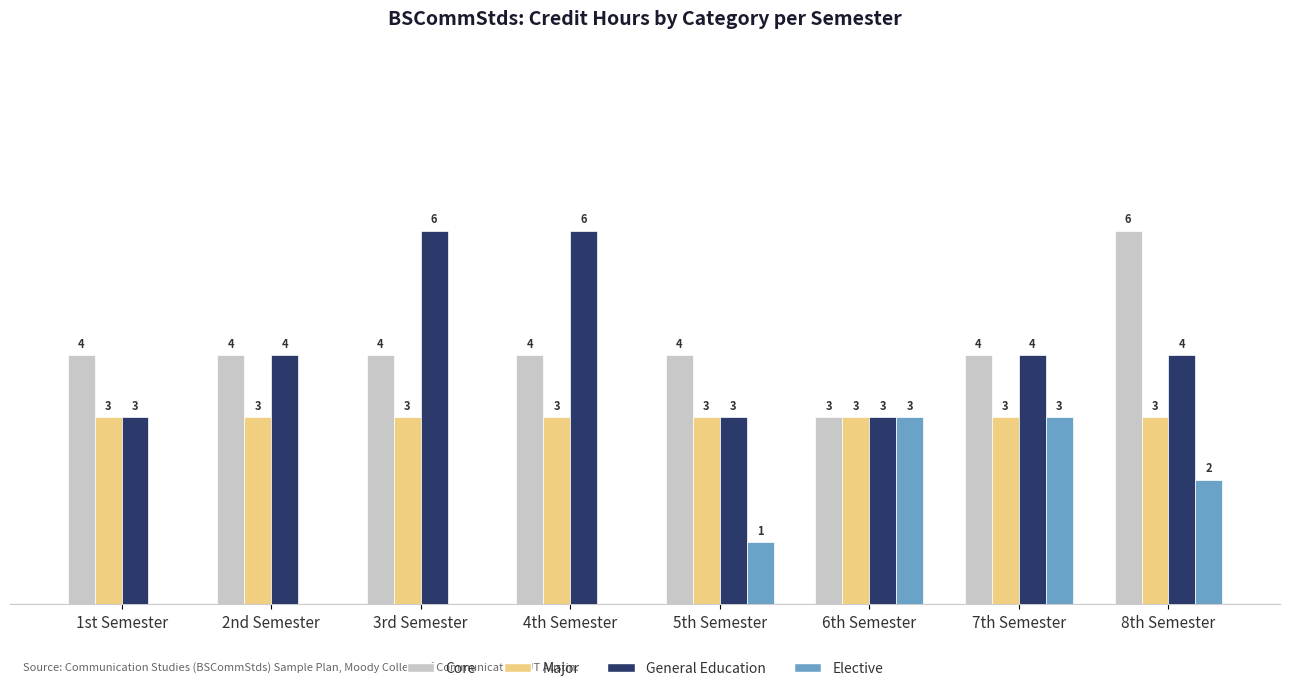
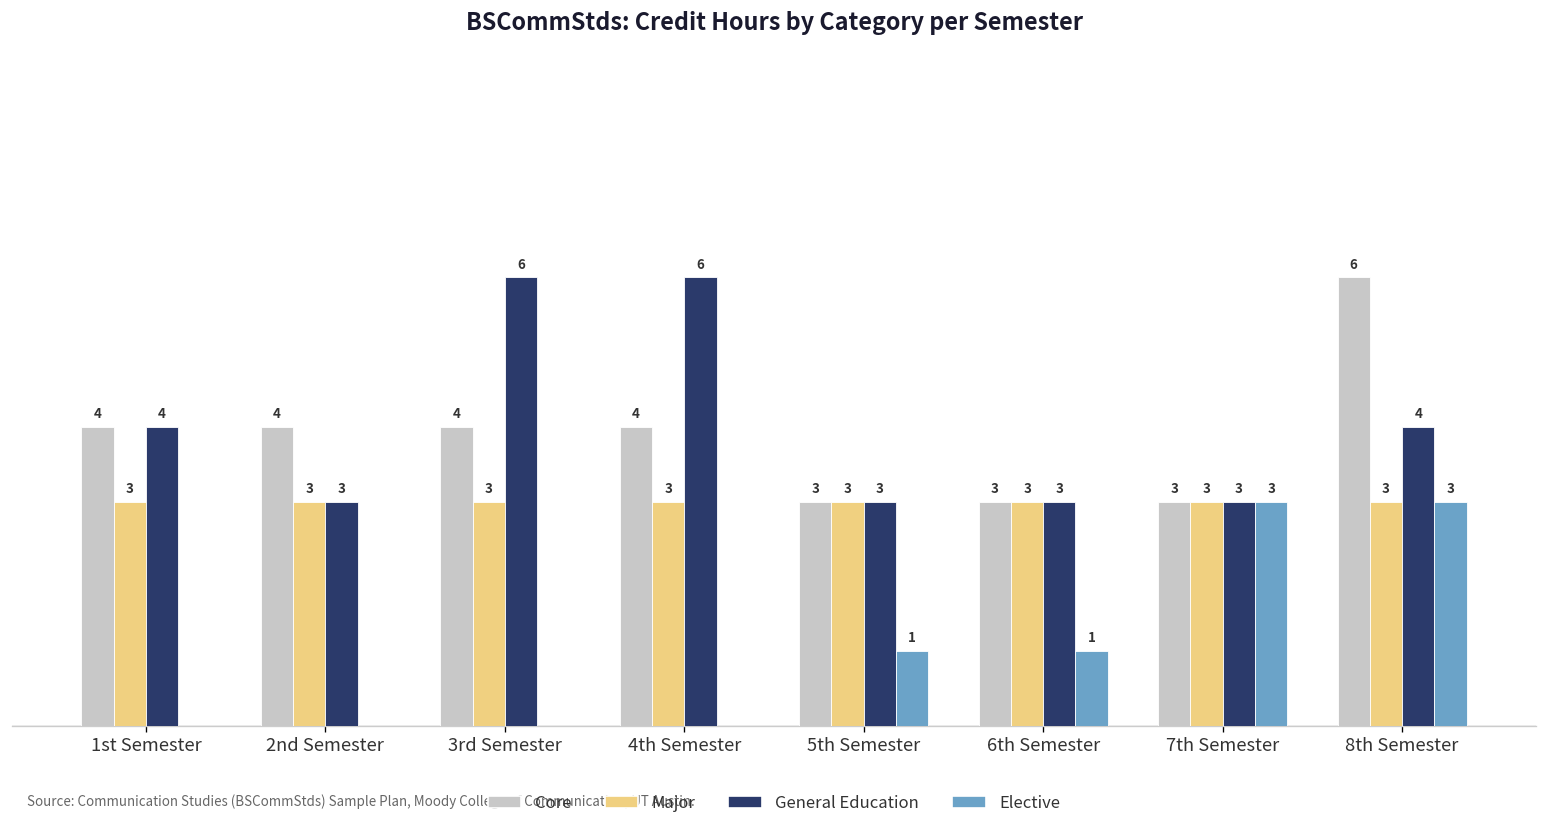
  {
    "Core": {
      "1st Semester": 4,
      "2nd Semester": 4,
      "3rd Semester": 4,
      "4th Semester": 4,
-     "5th Semester": 4,
+     "5th Semester": 3,
      "6th Semester": 3,
-     "7th Semester": 4,
+     "7th Semester": 3,
      "8th Semester": 6
    },
    "Major": {
      "1st Semester": 3,
      "2nd Semester": 3,
      "3rd Semester": 3,
      "4th Semester": 3,
      "5th Semester": 3,
      "6th Semester": 3,
      "7th Semester": 3,
      "8th Semester": 3
    },
    "General Education": {
-     "1st Semester": 3,
-     "2nd Semester": 4,
+     "1st Semester": 4,
+     "2nd Semester": 3,
      "3rd Semester": 6,
      "4th Semester": 6,
      "5th Semester": 3,
      "6th Semester": 3,
-     "7th Semester": 4,
+     "7th Semester": 3,
      "8th Semester": 4
    },
    "Elective": {
      "5th Semester": 1,
-     "6th Semester": 3,
+     "6th Semester": 1,
      "7th Semester": 3,
-     "8th Semester": 2
+     "8th Semester": 3
    }
  }
